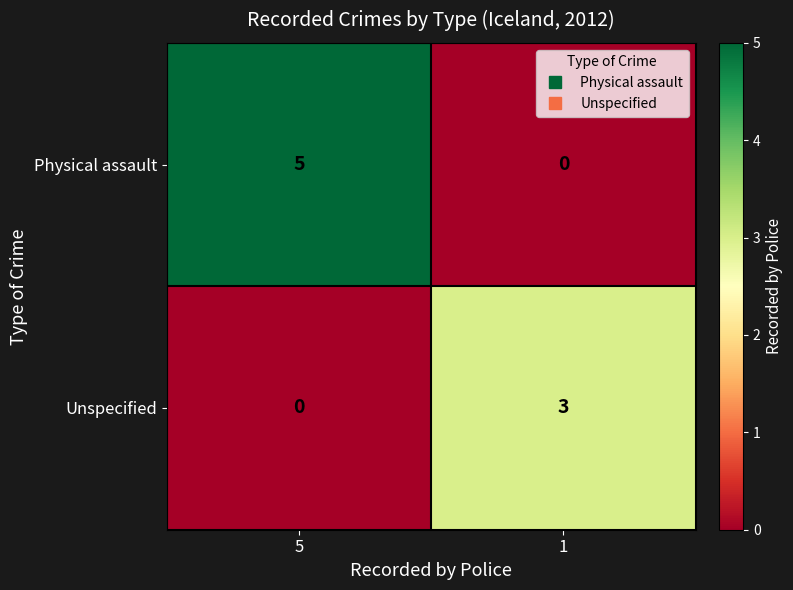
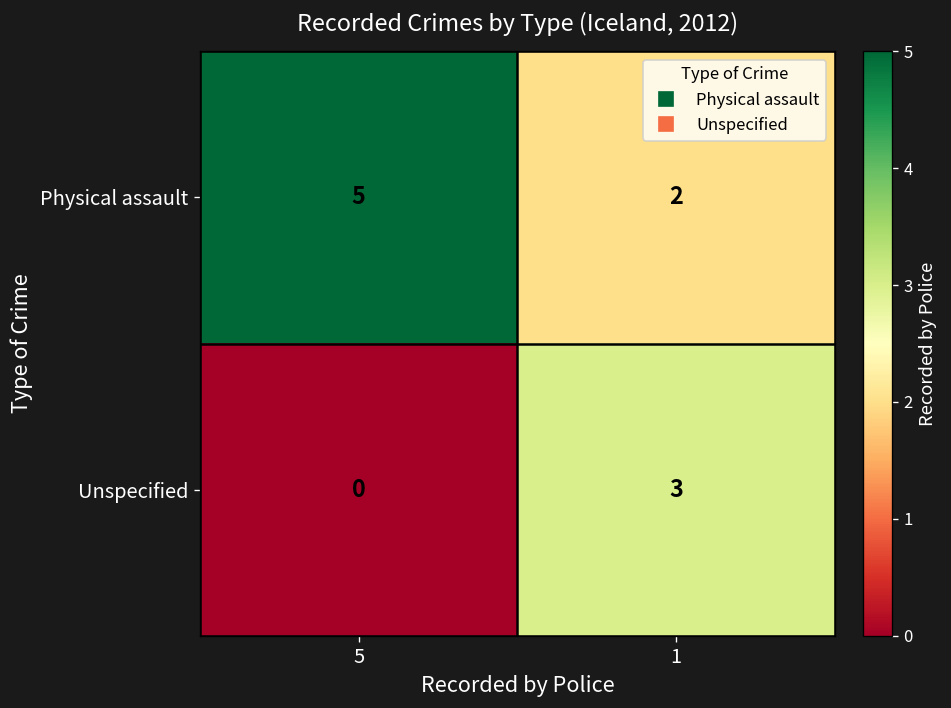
  {
    "Physical assault": {
      "5": 5,
-     "1": 0
+     "1": 2
    },
    "Unspecified": {
      "5": 0,
      "1": 3
    }
  }
